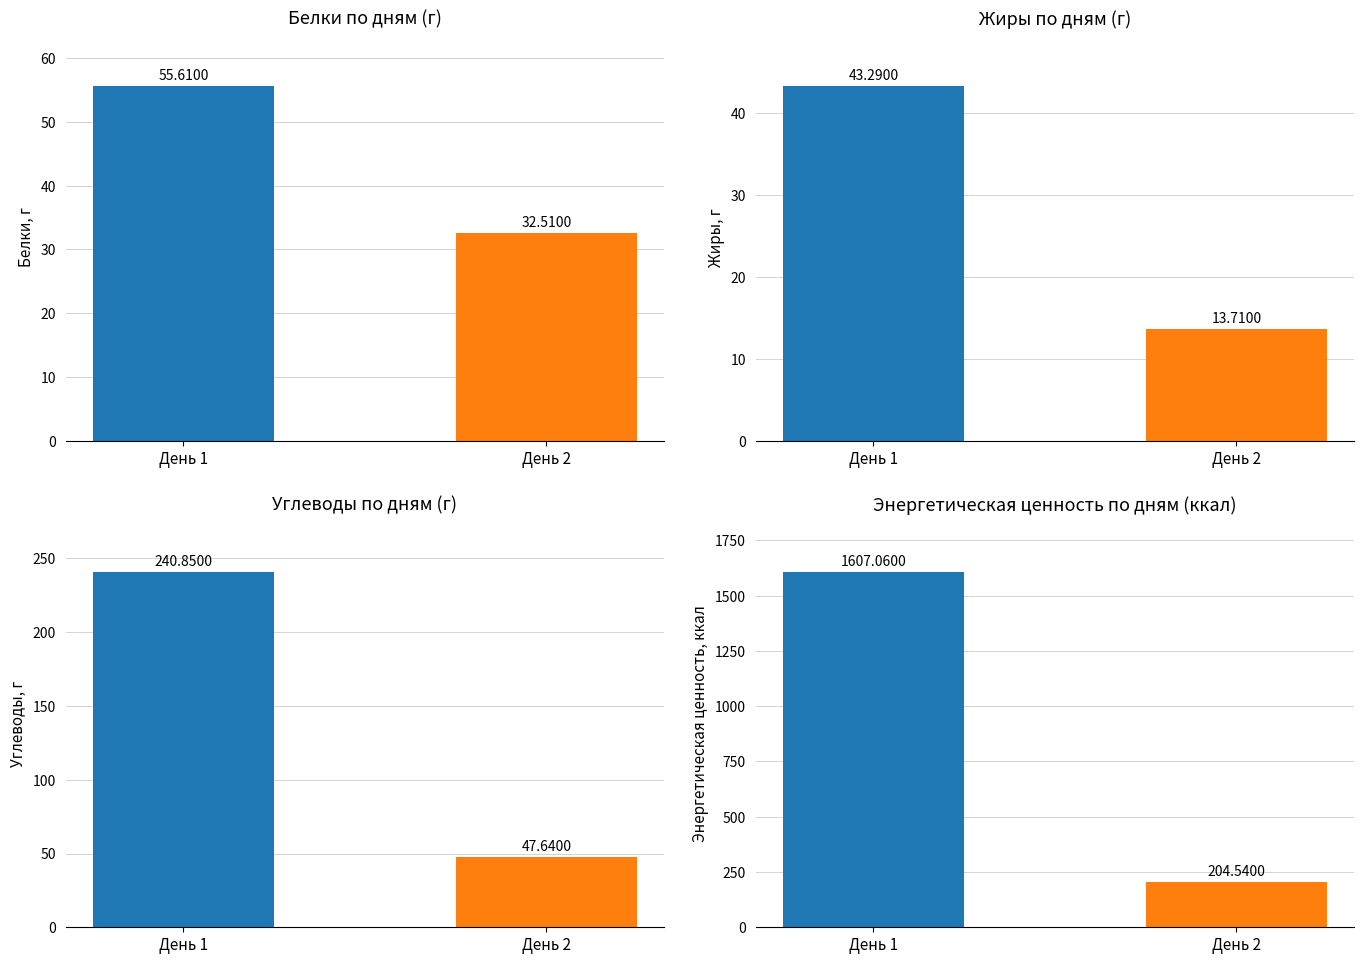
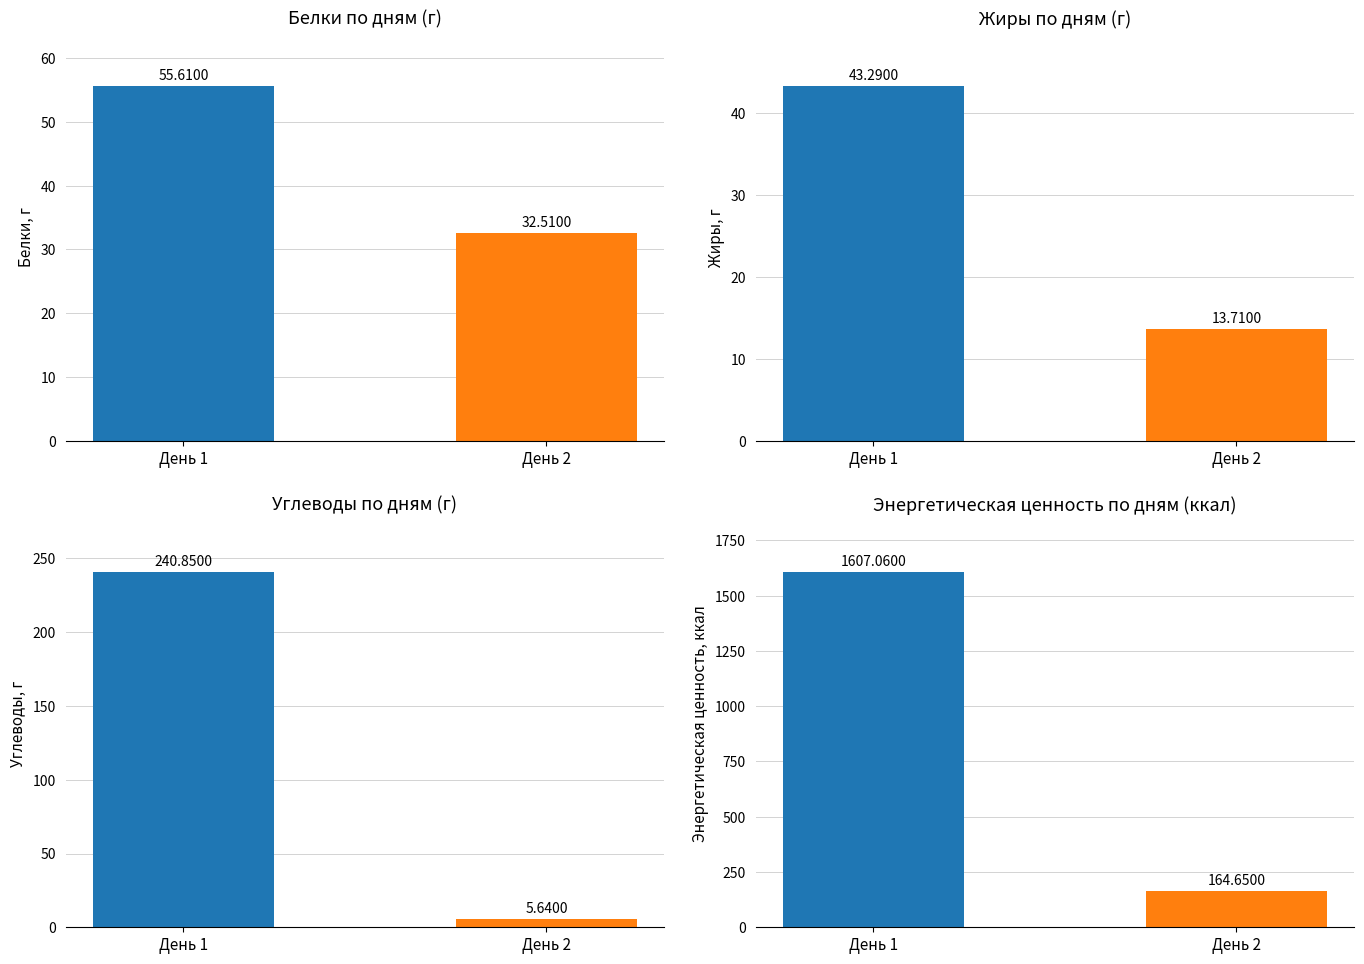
  {
    "Белки по дням (г)": {
      "День 1": 55.6100,
      "День 2": 32.5100
    },
    "Жиры по дням (г)": {
      "День 1": 43.2900,
      "День 2": 13.7100
    },
    "Углеводы по дням (г)": {
      "День 1": 240.8500,
-     "День 2": 47.6400
+     "День 2": 5.6400
    },
    "Энергетическая ценность по дням (ккал)": {
      "День 1": 1607.0600,
-     "День 2": 204.5400
+     "День 2": 164.6500
    }
  }
